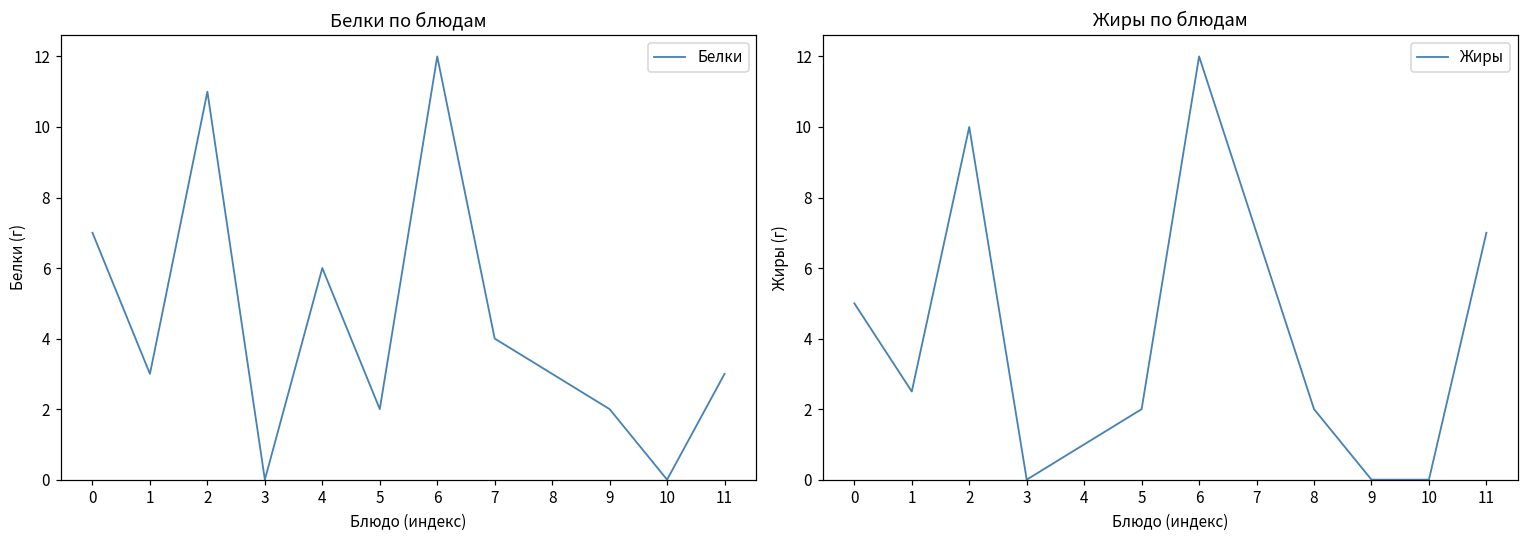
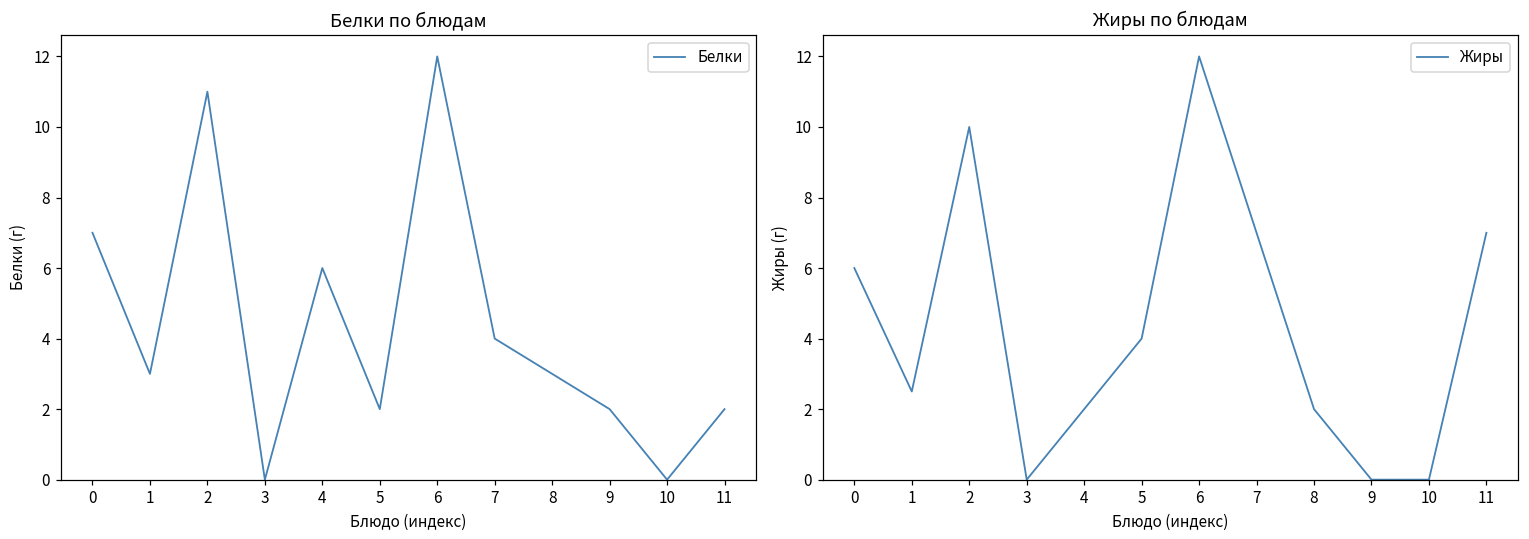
  {
    "Белки по блюдам": {
      "0": 7,
      "1": 3,
      "2": 11,
      "3": 0,
      "4": 6,
      "5": 2,
      "6": 12,
      "7": 4,
      "8": 3,
      "9": 2,
      "10": 0,
-     "11": 3
+     "11": 2
    },
    "Жиры по блюдам": {
-     "0": 5,
+     "0": 6,
      "1": 2.5,
      "2": 10,
      "3": 0,
-     "4": 1,
-     "5": 2,
+     "4": 2,
+     "5": 4,
      "6": 12,
      "7": 7,
      "8": 2,
      "9": 0,
      "10": 0,
      "11": 7
    }
  }
